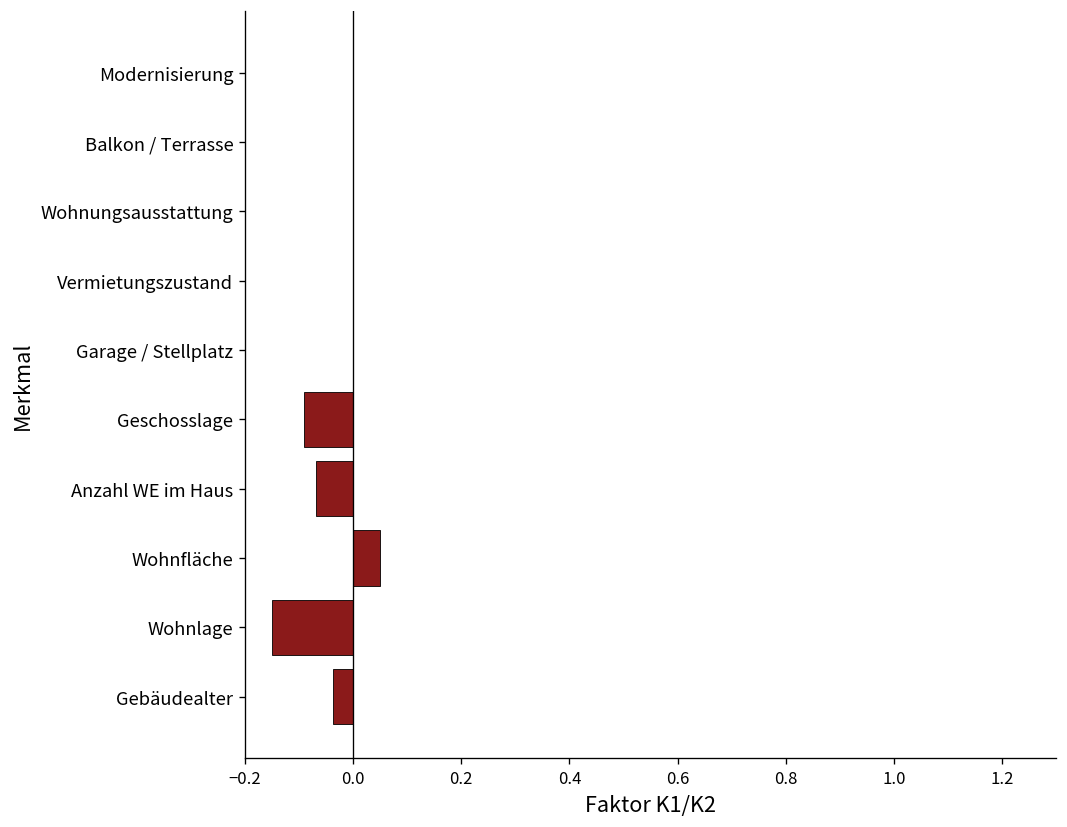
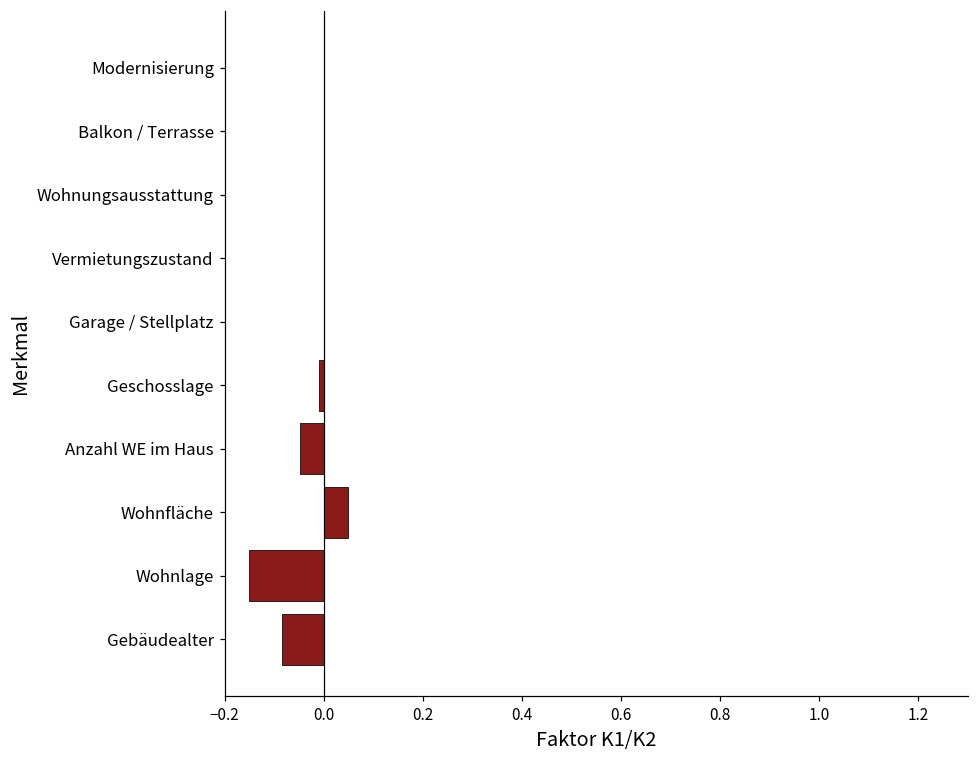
  {
    "Modernisierung": 0.00,
    "Balkon / Terrasse": 0.00,
    "Wohnungsausstattung": 0.00,
    "Vermietungszustand": 0.00,
    "Garage / Stellplatz": 0.00,
-   "Geschosslage": -0.09,
-   "Anzahl WE im Haus": -0.07,
+   "Geschosslage": -0.01,
+   "Anzahl WE im Haus": -0.05,
    "Wohnfläche": 0.05,
    "Wohnlage": -0.15,
-   "Gebäudealter": -0.04
+   "Gebäudealter": -0.08
  }
